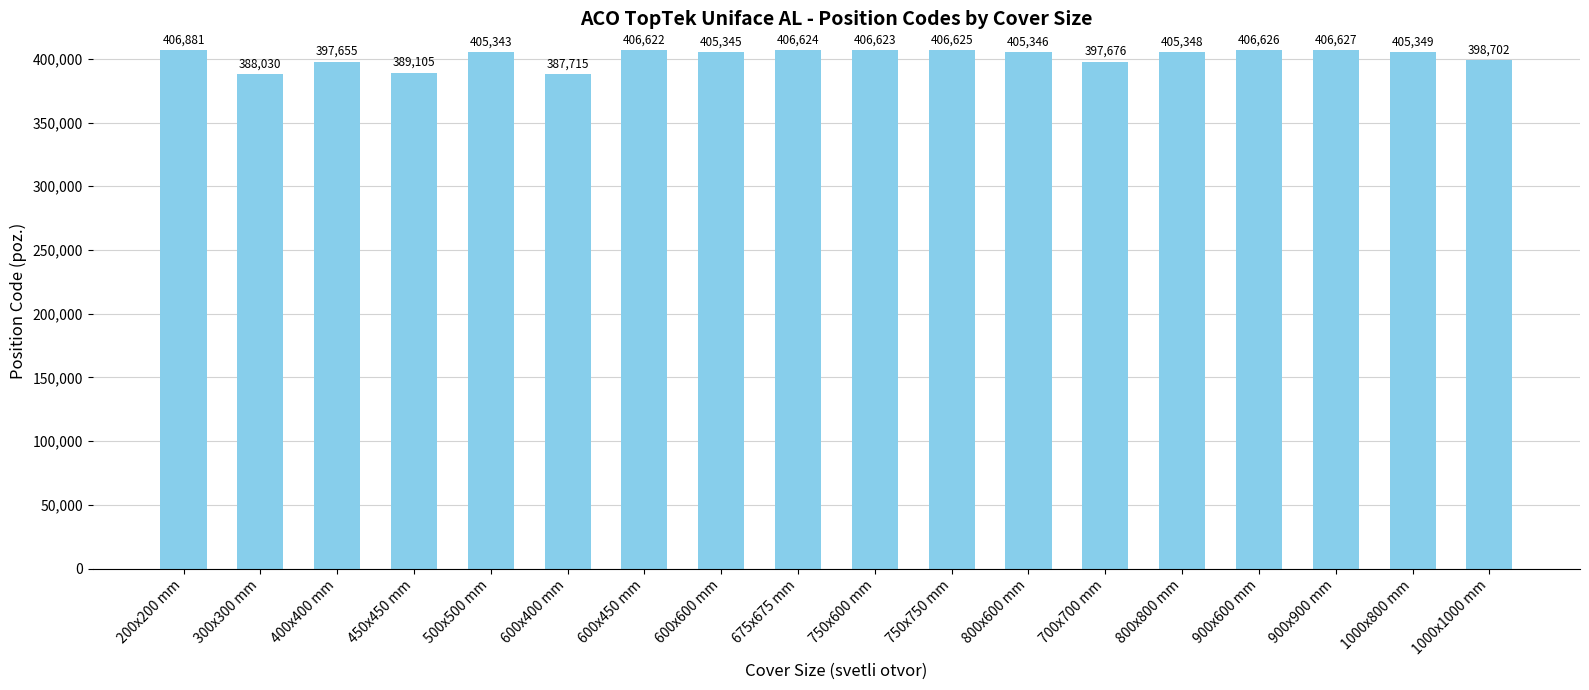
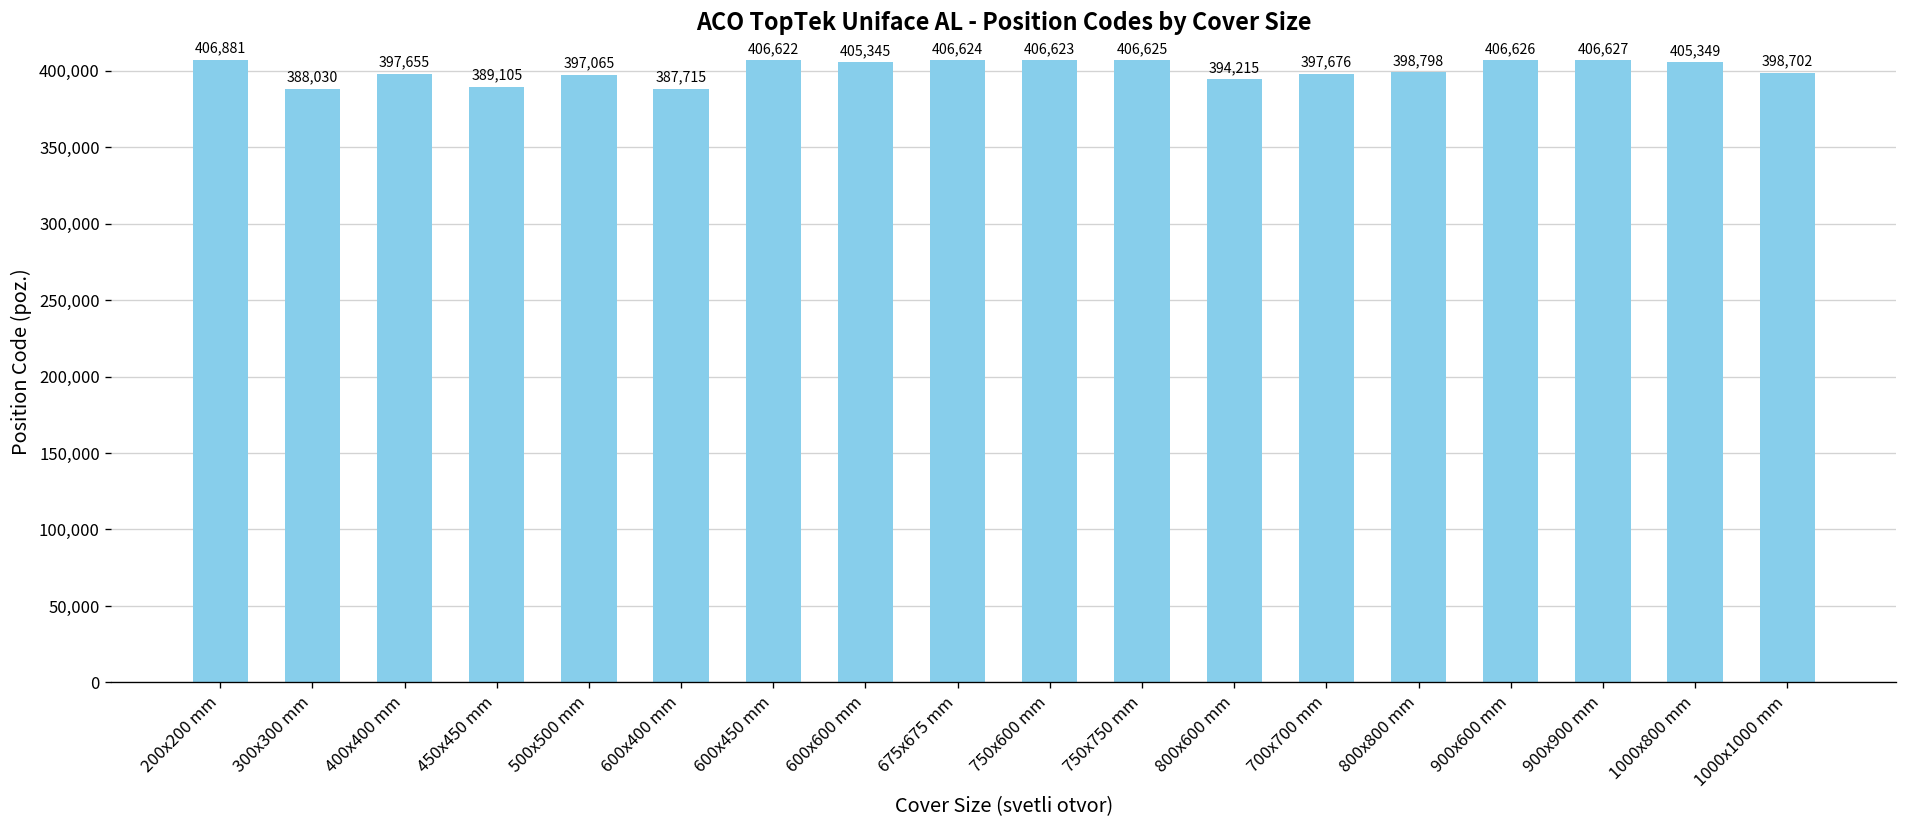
  {
    "200x200 mm": "406,881",
    "300x300 mm": "388,030",
    "400x400 mm": "397,655",
    "450x450 mm": "389,105",
-   "500x500 mm": "405,343",
+   "500x500 mm": "397,065",
    "600x400 mm": "387,715",
    "600x450 mm": "406,622",
    "600x600 mm": "405,345",
    "675x675 mm": "406,624",
    "750x600 mm": "406,623",
    "750x750 mm": "406,625",
-   "800x600 mm": "405,346",
+   "800x600 mm": "394,215",
    "700x700 mm": "397,676",
-   "800x800 mm": "405,348",
+   "800x800 mm": "398,798",
    "900x600 mm": "406,626",
    "900x900 mm": "406,627",
    "1000x800 mm": "405,349",
    "1000x1000 mm": "398,702"
  }
